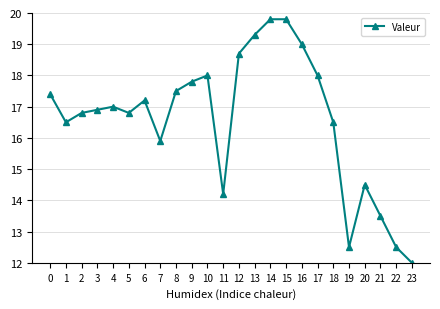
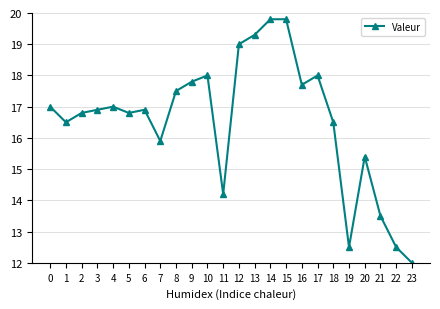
  {
-   "0": 17.4,
+   "0": 17.0,
    "1": 16.5,
    "2": 16.8,
    "3": 16.9,
    "4": 17.0,
    "5": 16.8,
-   "6": 17.2,
+   "6": 16.9,
    "7": 15.9,
    "8": 17.5,
    "9": 17.8,
    "10": 18.0,
    "11": 14.2,
-   "12": 18.7,
+   "12": 19.0,
    "13": 19.3,
    "14": 19.8,
    "15": 19.8,
-   "16": 19.0,
+   "16": 17.7,
    "17": 18.0,
    "18": 16.5,
    "19": 12.5,
-   "20": 14.5,
+   "20": 15.4,
    "21": 13.5,
    "22": 12.5,
    "23": 12.0
  }
